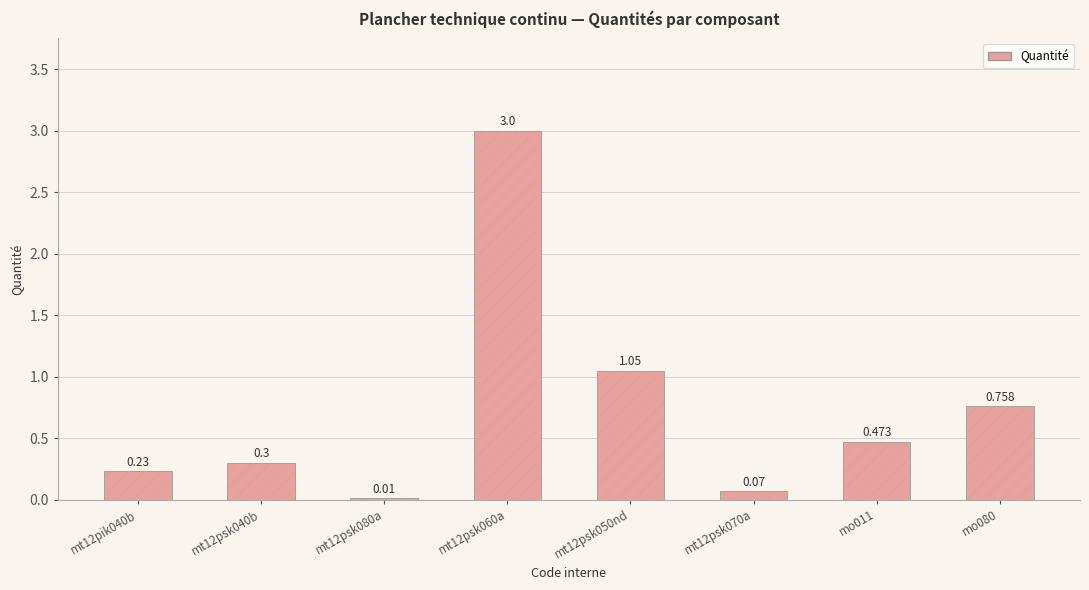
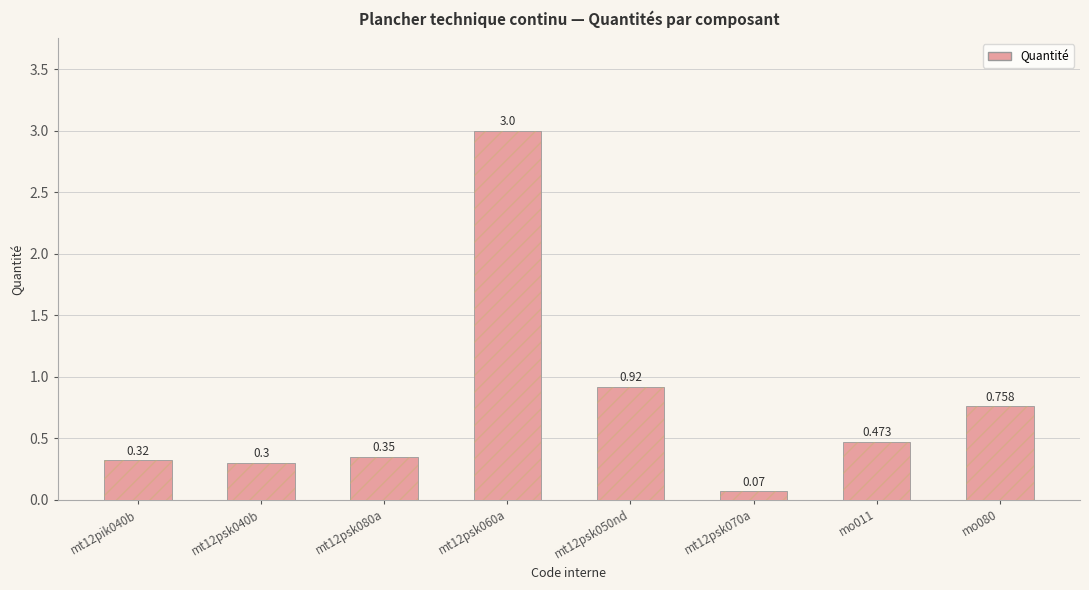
  {
-   "mt12pik040b": 0.23,
+   "mt12pik040b": 0.32,
    "mt12psk040b": 0.3,
-   "mt12psk080a": 0.01,
+   "mt12psk080a": 0.35,
    "mt12psk060a": 3.0,
-   "mt12psk050nd": 1.05,
+   "mt12psk050nd": 0.92,
    "mt12psk070a": 0.07,
    "mo011": 0.473,
    "mo080": 0.758
  }
